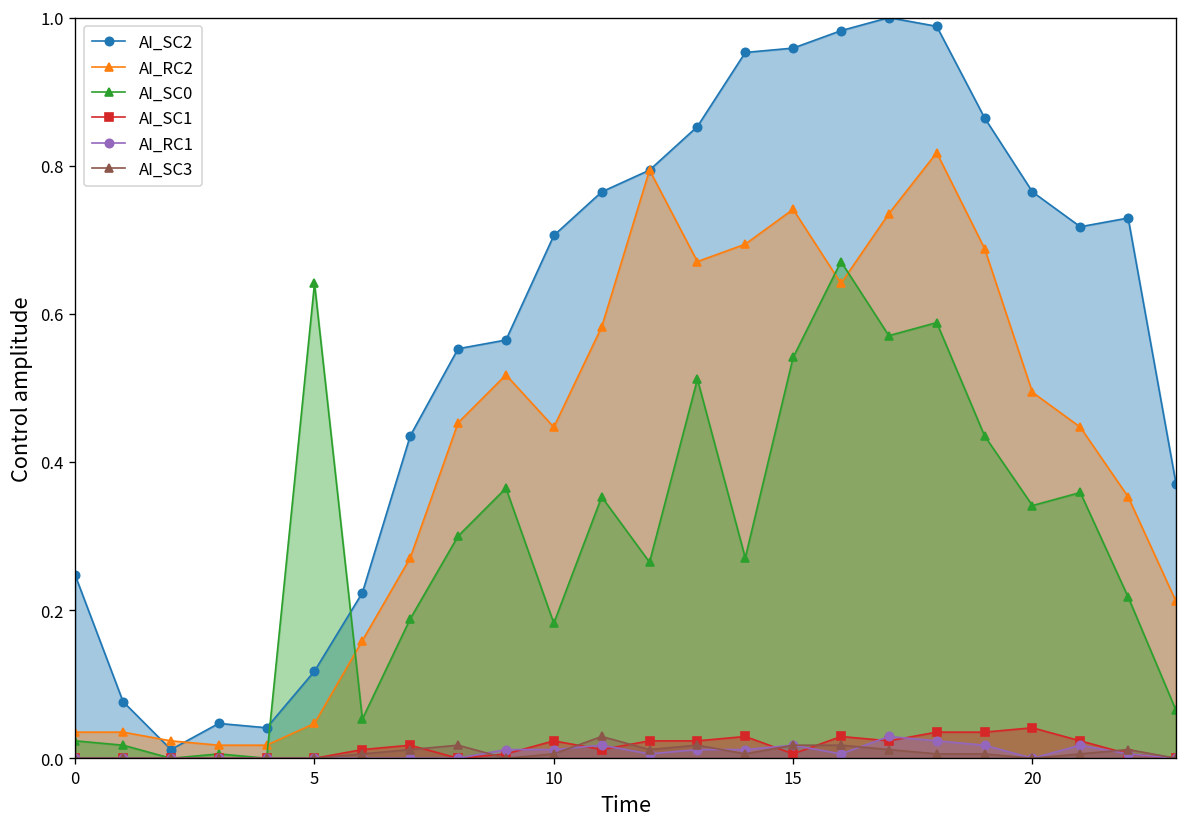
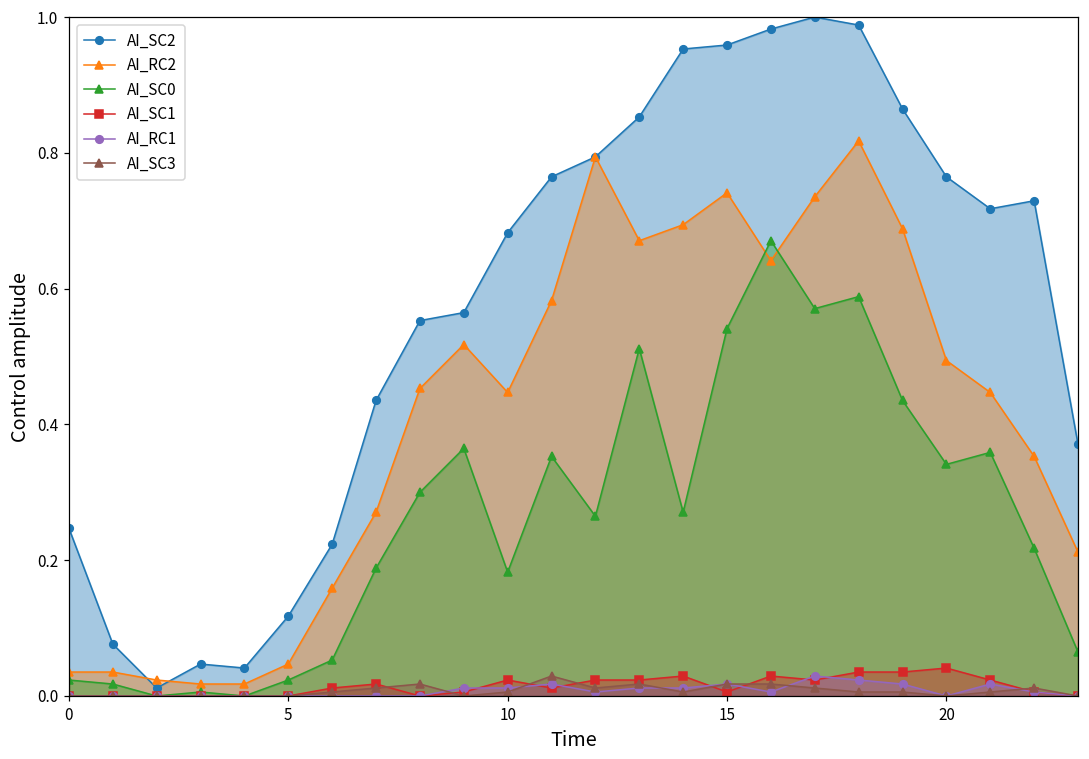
  {
    "AI_SC2": {
      "0": 0.25,
      "5": 0.12,
-     "10": 0.71,
+     "10": 0.68,
      "15": 0.96,
      "20": 0.76
    },
    "AI_RC2": {
      "0": 0.04,
      "5": 0.05,
      "10": 0.45,
      "15": 0.74,
      "20": 0.49
    },
    "AI_SC0": {
      "0": 0.02,
-     "5": 0.64,
+     "5": 0.02,
      "10": 0.18,
      "15": 0.54,
      "20": 0.34
    },
    "AI_SC1": {
      "10": 0.02,
      "15": 0.01,
      "20": 0.04
    },
    "AI_RC1": {
      "10": 0.01
    },
    "AI_SC3": {
      "10": 0.01
    }
  }
